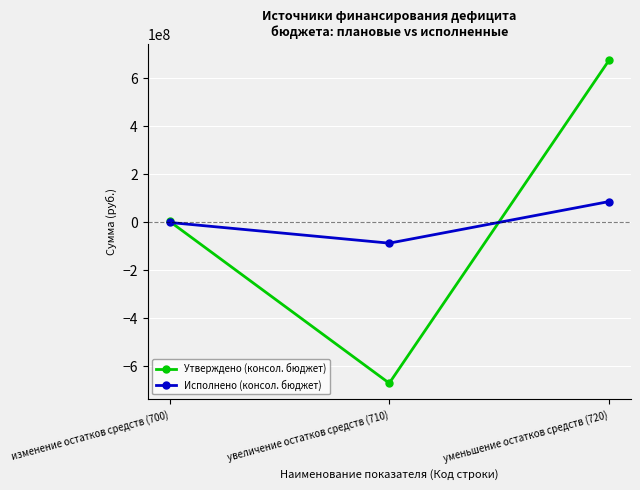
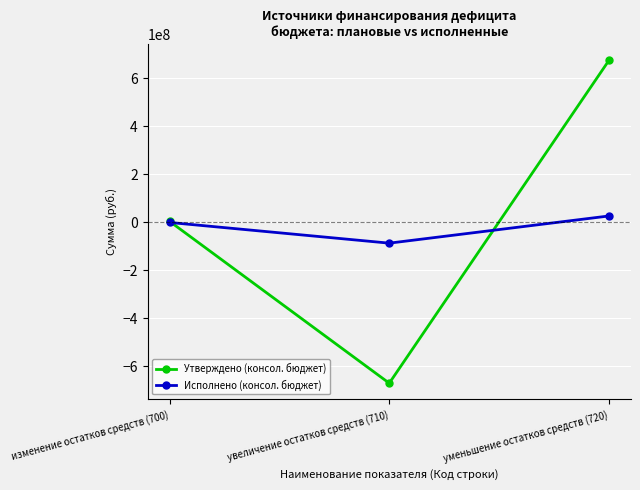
  {
    "Утверждено (консол. бюджет)": {
      "увеличение остатков средств (710)": -670000000,
      "уменьшение остатков средств (720)": 670000000
    },
    "Исполнено (консол. бюджет)": {
      "увеличение остатков средств (710)": -90000000,
-     "уменьшение остатков средств (720)": 90000000
+     "уменьшение остатков средств (720)": 30000000
    }
  }
